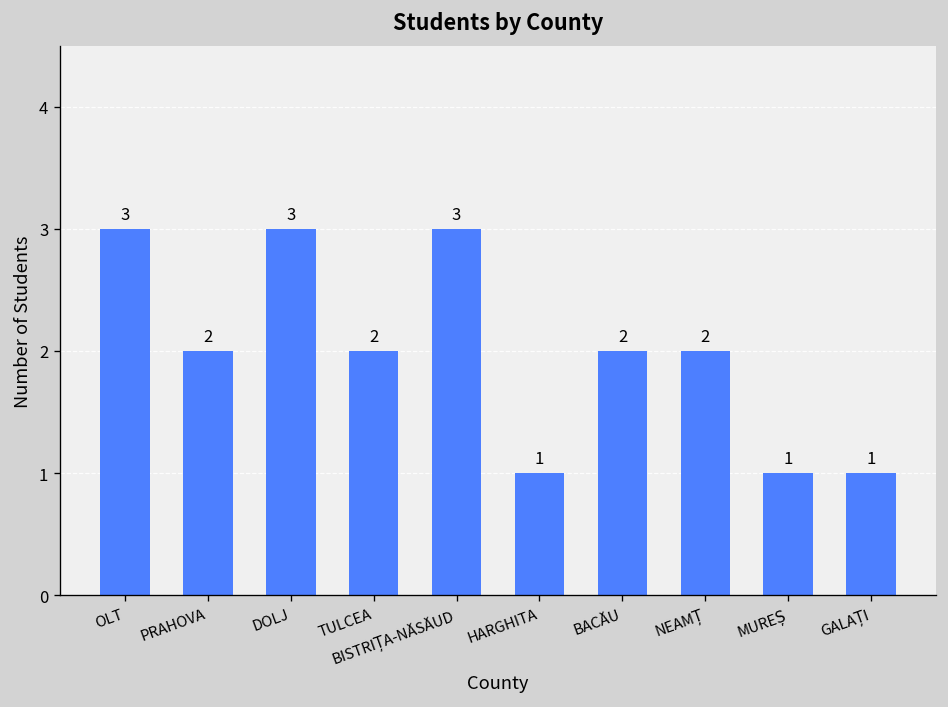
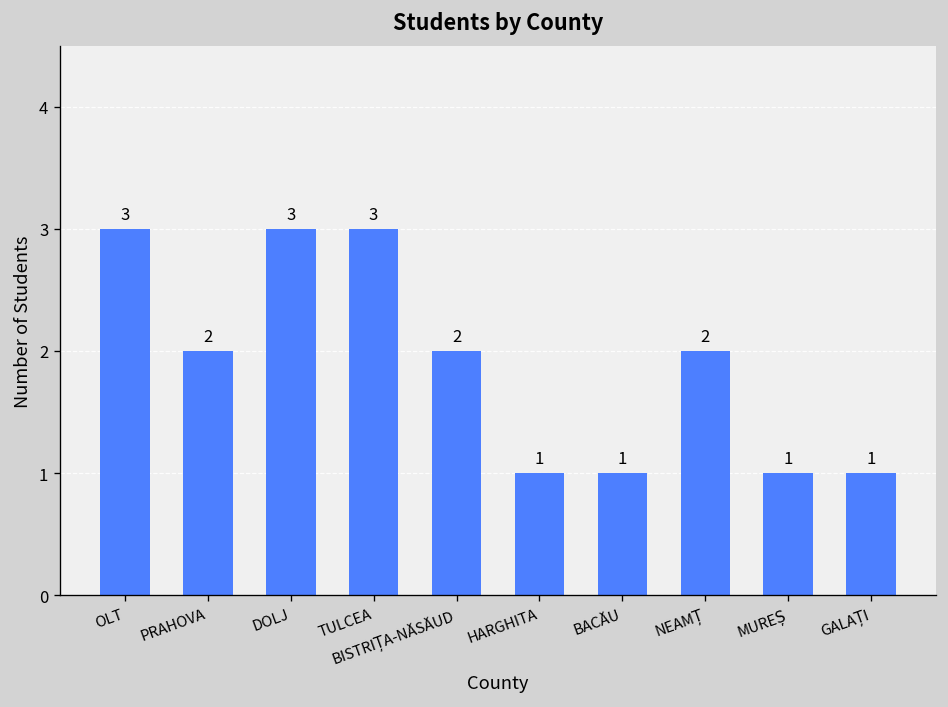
  {
    "OLT": 3,
    "PRAHOVA": 2,
    "DOLJ": 3,
-   "TULCEA": 2,
-   "BISTRIȚA-NĂSĂUD": 3,
+   "TULCEA": 3,
+   "BISTRIȚA-NĂSĂUD": 2,
    "HARGHITA": 1,
-   "BACĂU": 2,
+   "BACĂU": 1,
    "NEAMȚ": 2,
    "MUREȘ": 1,
    "GALAȚI": 1
  }
